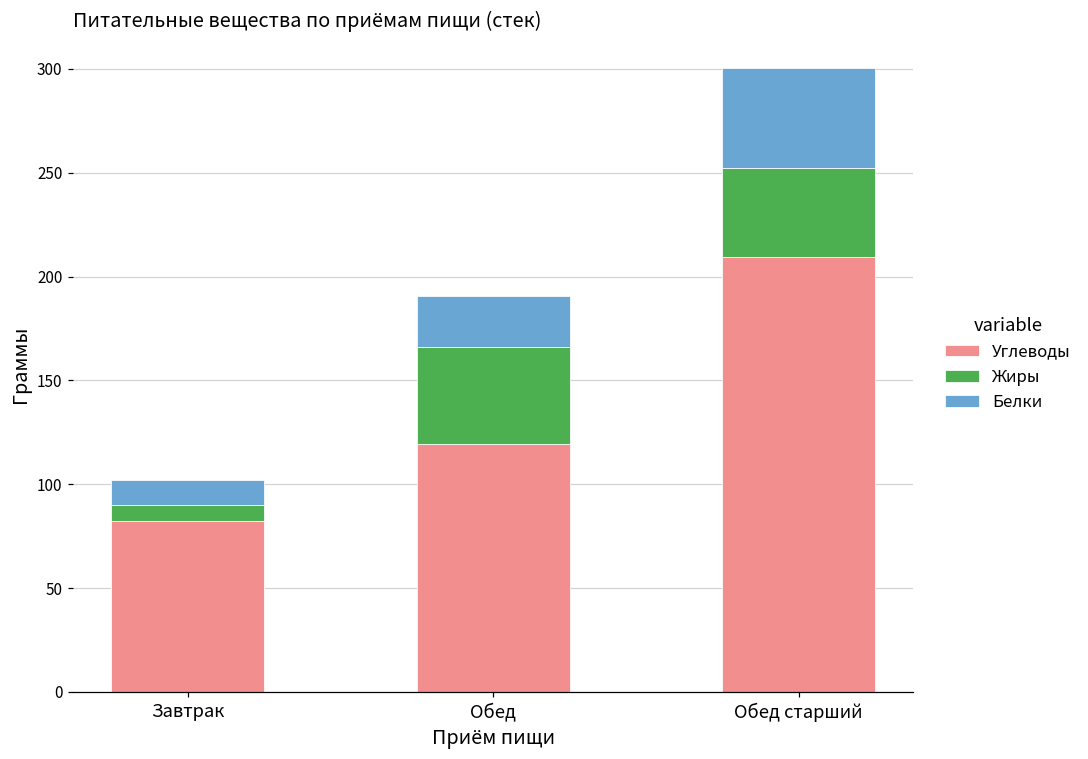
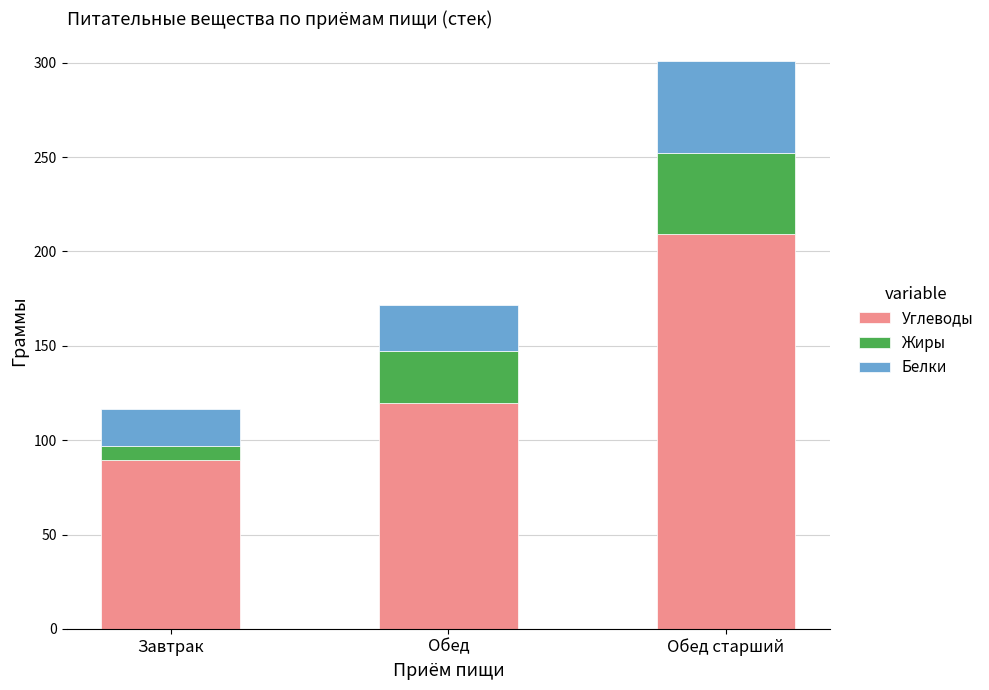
  {
    "Углеводы": {
-     "Завтрак": 82,
+     "Завтрак": 90,
      "Обед": 120,
      "Обед старший": 209
    },
    "Жиры": {
      "Завтрак": 8,
-     "Обед": 46,
+     "Обед": 28,
      "Обед старший": 43
    },
    "Белки": {
-     "Завтрак": 12,
+     "Завтрак": 19,
      "Обед": 25,
      "Обед старший": 48
    }
  }
